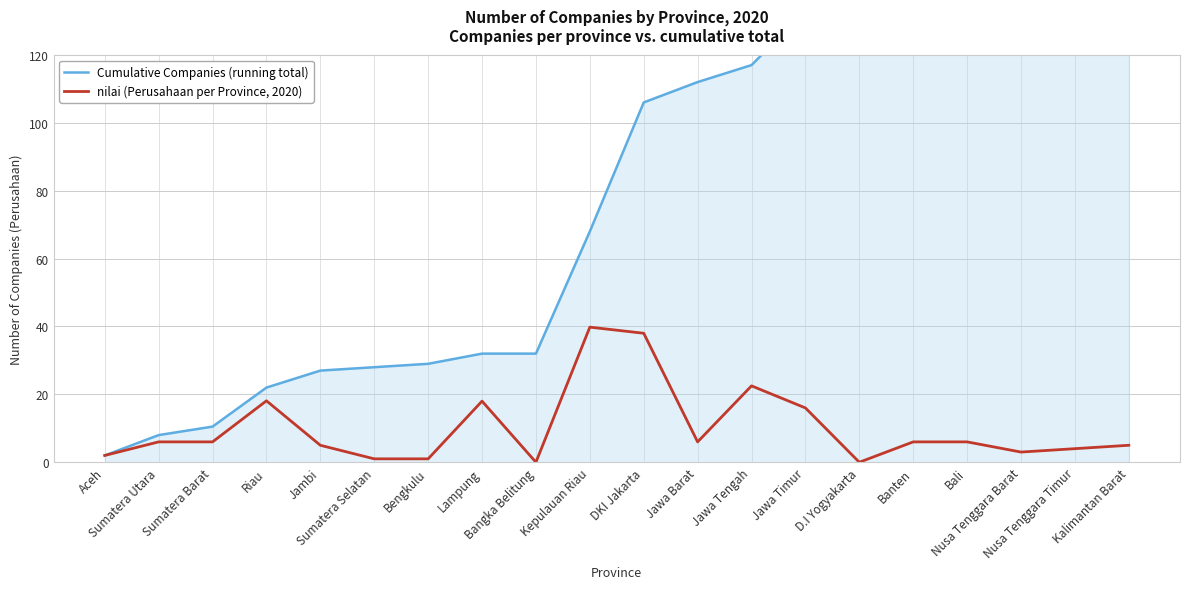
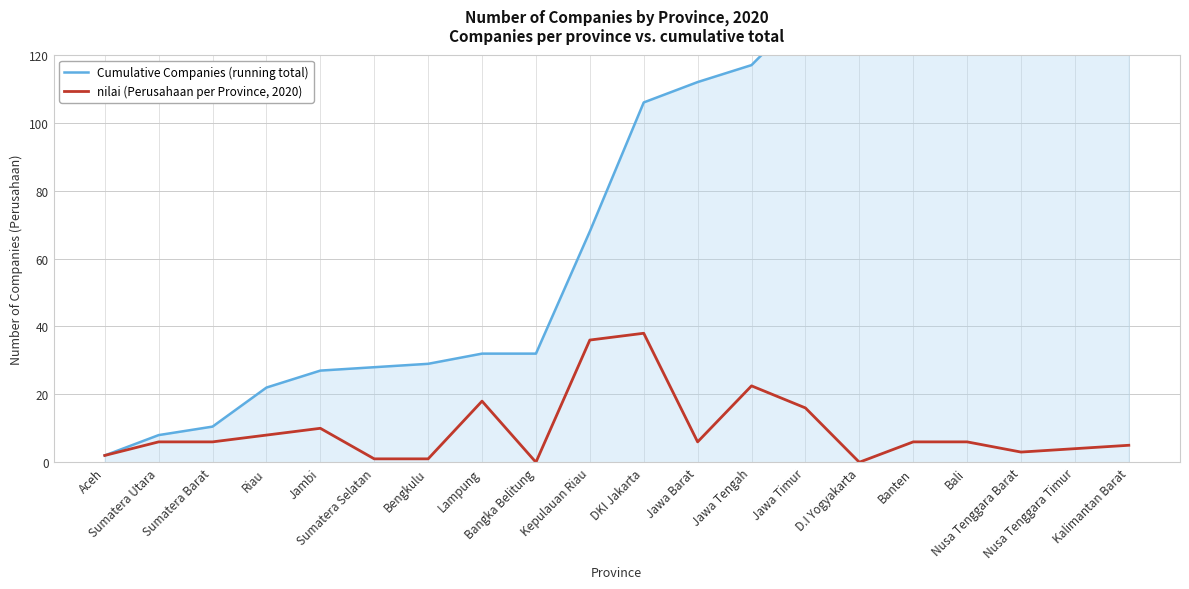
  {
    "Cumulative Companies (running total)": {
      "Sumatera Utara": 8,
      "Sumatera Barat": 11,
      "Riau": 22,
      "Jambi": 27,
      "Sumatera Selatan": 28,
      "Bengkulu": 29,
      "Lampung": 32,
      "Bangka Belitung": 32,
      "Kepulauan Riau": 68,
      "DKI Jakarta": 106,
      "Jawa Barat": 112,
      "Jawa Tengah": 117
    },
    "nilai (Perusahaan per Province, 2020)": {
      "Sumatera Utara": 6,
      "Sumatera Barat": 6,
-     "Riau": 18,
-     "Jambi": 5,
+     "Riau": 8,
+     "Jambi": 10,
      "Sumatera Selatan": 1,
      "Bengkulu": 1,
      "Lampung": 18,
      "Bangka Belitung": 0,
-     "Kepulauan Riau": 40,
+     "Kepulauan Riau": 36,
      "DKI Jakarta": 38,
      "Jawa Barat": 6,
      "Jawa Tengah": 23,
      "Jawa Timur": 16,
      "D.I Yogyakarta": 0,
      "Banten": 6,
      "Bali": 6,
      "Nusa Tenggara Barat": 3,
      "Nusa Tenggara Timur": 4,
      "Kalimantan Barat": 5
    }
  }
